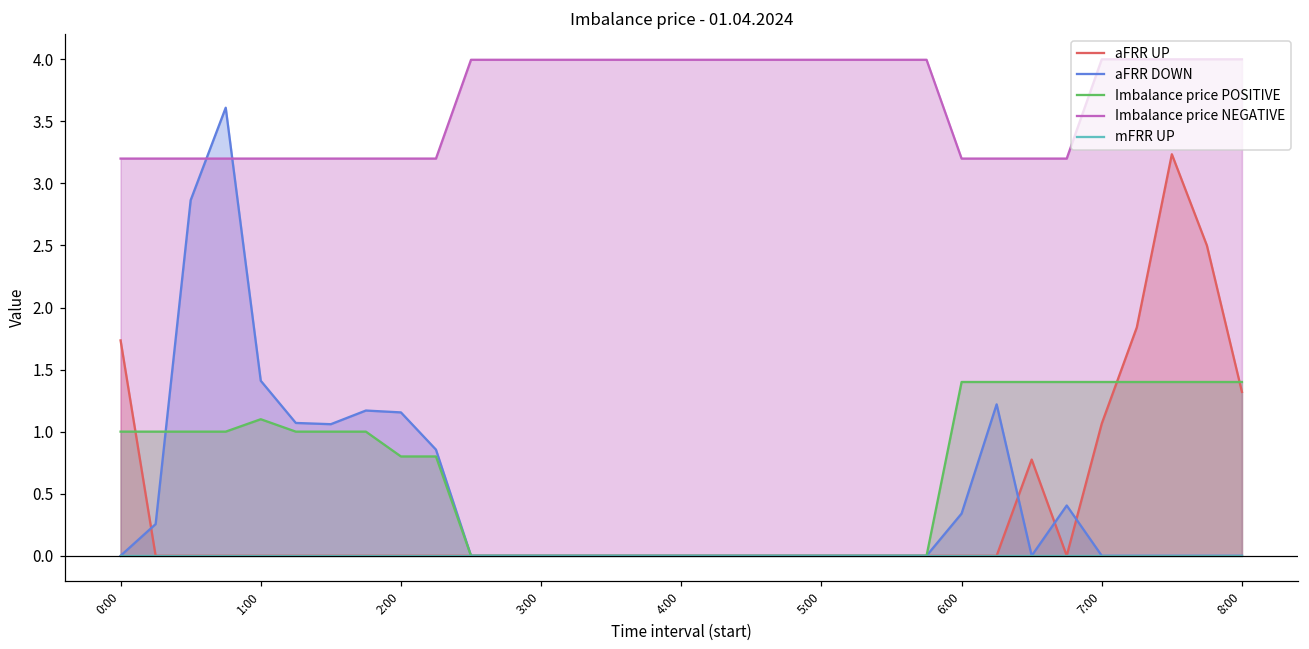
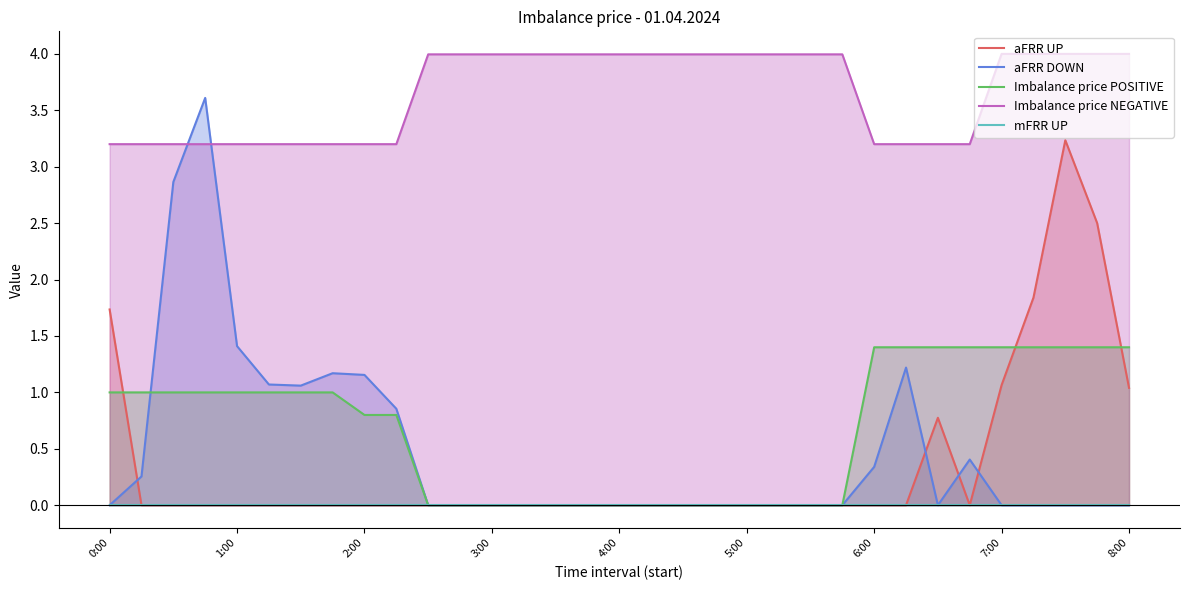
  {
    "aFRR UP": {
      "0:00": 1.74,
      "7:00": 1.07,
-     "8:00": 1.32
+     "8:00": 1.04
    },
    "aFRR DOWN": {
      "1:00": 1.41,
      "2:00": 1.16,
      "6:00": 0.34
    },
    "Imbalance price POSITIVE": {
      "0:00": 1.00,
-     "1:00": 1.10,
+     "1:00": 1.00,
      "2:00": 0.80,
      "6:00": 1.40,
      "7:00": 1.40,
      "8:00": 1.40
    },
    "Imbalance price NEGATIVE": {
      "0:00": 3.20,
      "1:00": 3.20,
      "2:00": 3.20,
      "3:00": 4.00,
      "4:00": 4.00,
      "5:00": 4.00,
      "6:00": 3.20
    }
  }
